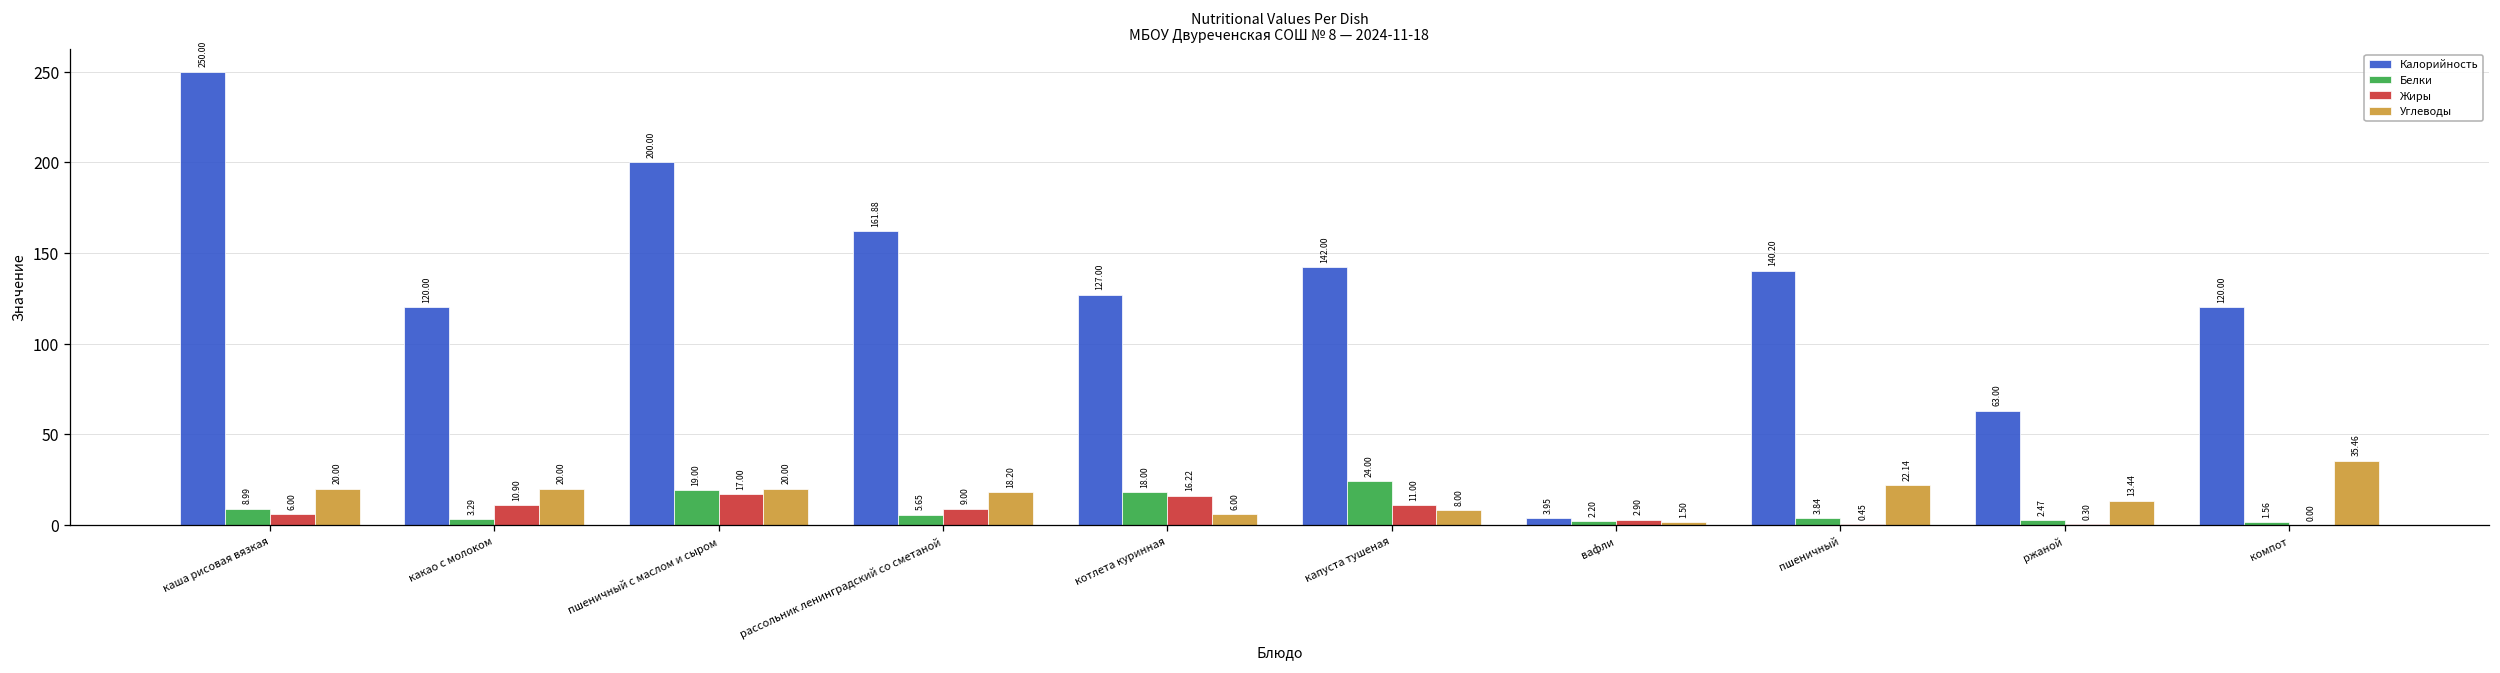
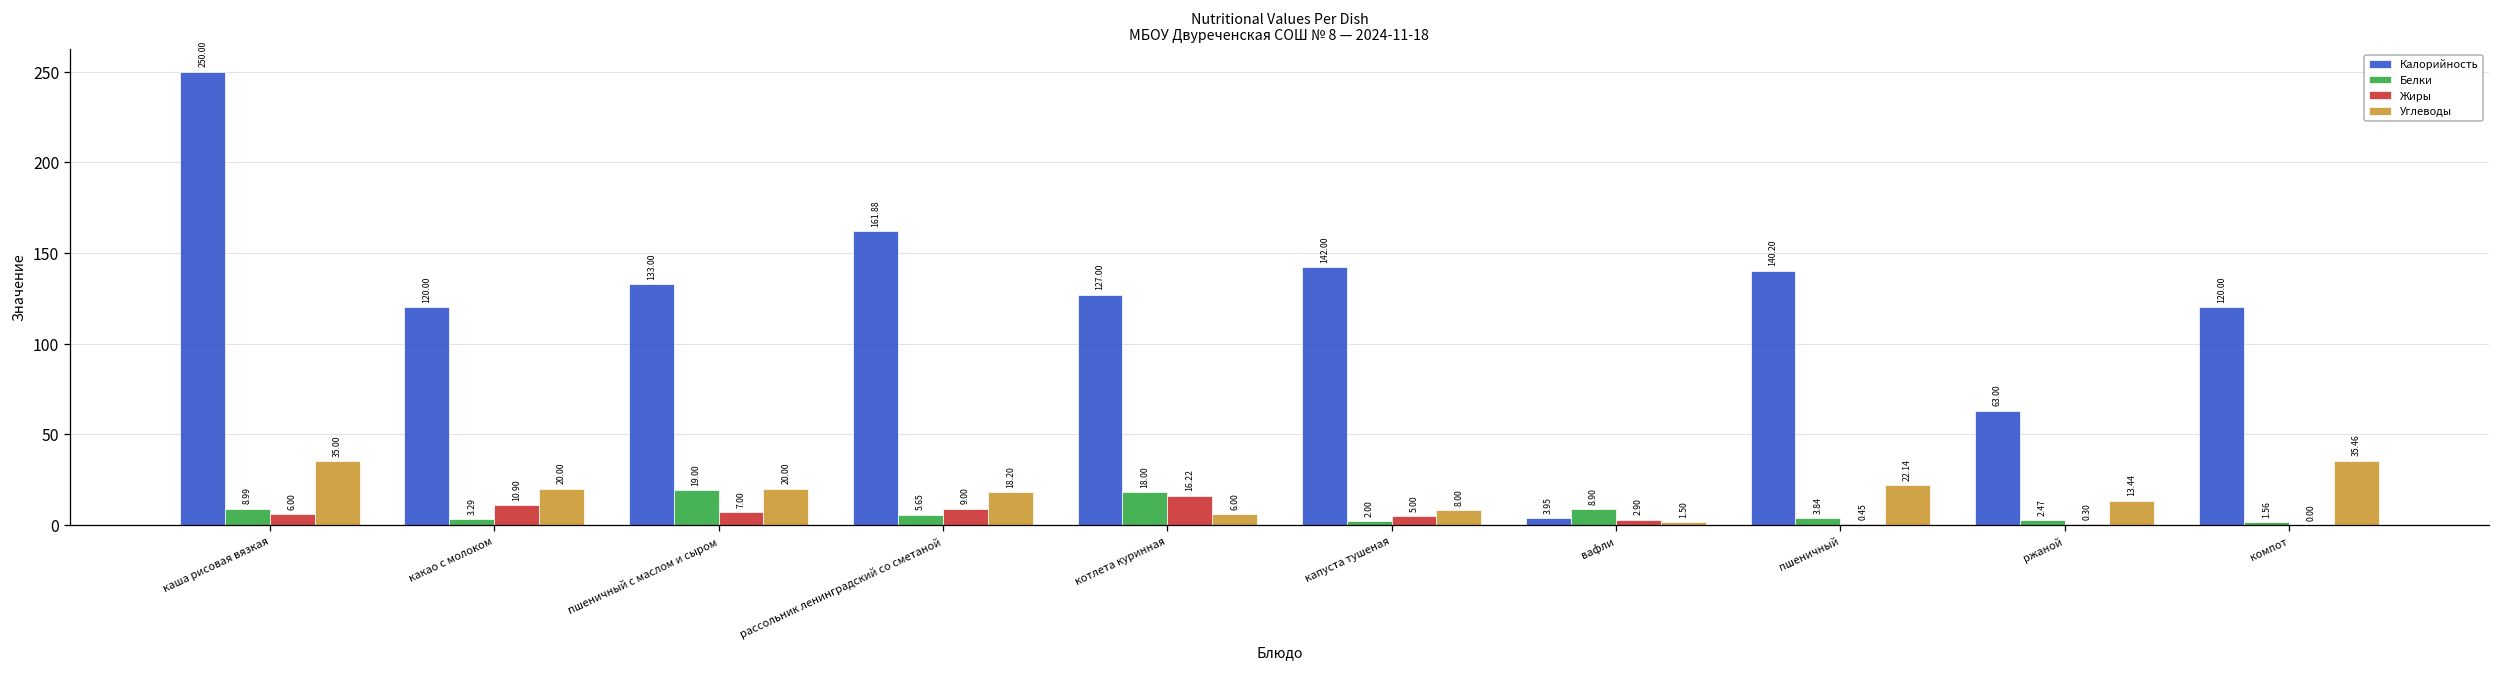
  {
    "Калорийность": {
      "каша рисовая вязкая": 250.00,
      "какао с молоком": 120.00,
-     "пшеничный с маслом и сыром": 200.00,
+     "пшеничный с маслом и сыром": 133.00,
      "рассольник ленинградский со сметаной": 161.88,
      "котлета куринная": 127.00,
      "капуста тушеная": 142.00,
      "вафли": 3.95,
      "пшеничный": 140.20,
      "ржаной": 63.00,
      "компот": 120.00
    },
    "Белки": {
      "каша рисовая вязкая": 8.99,
      "какао с молоком": 3.29,
      "пшеничный с маслом и сыром": 19.00,
      "рассольник ленинградский со сметаной": 5.65,
      "котлета куринная": 18.00,
-     "капуста тушеная": 24.00,
-     "вафли": 2.20,
+     "капуста тушеная": 2.00,
+     "вафли": 8.90,
      "пшеничный": 3.84,
      "ржаной": 2.47,
      "компот": 1.56
    },
    "Жиры": {
      "каша рисовая вязкая": 6.00,
      "какао с молоком": 10.90,
-     "пшеничный с маслом и сыром": 17.00,
+     "пшеничный с маслом и сыром": 7.00,
      "рассольник ленинградский со сметаной": 9.00,
      "котлета куринная": 16.22,
-     "капуста тушеная": 11.00,
+     "капуста тушеная": 5.00,
      "вафли": 2.90,
      "пшеничный": 0.45,
      "ржаной": 0.30,
      "компот": 0.00
    },
    "Углеводы": {
-     "каша рисовая вязкая": 20.00,
+     "каша рисовая вязкая": 35.00,
      "какао с молоком": 20.00,
      "пшеничный с маслом и сыром": 20.00,
      "рассольник ленинградский со сметаной": 18.20,
      "котлета куринная": 6.00,
      "капуста тушеная": 8.00,
      "вафли": 1.50,
      "пшеничный": 22.14,
      "ржаной": 13.44,
      "компот": 35.46
    }
  }
